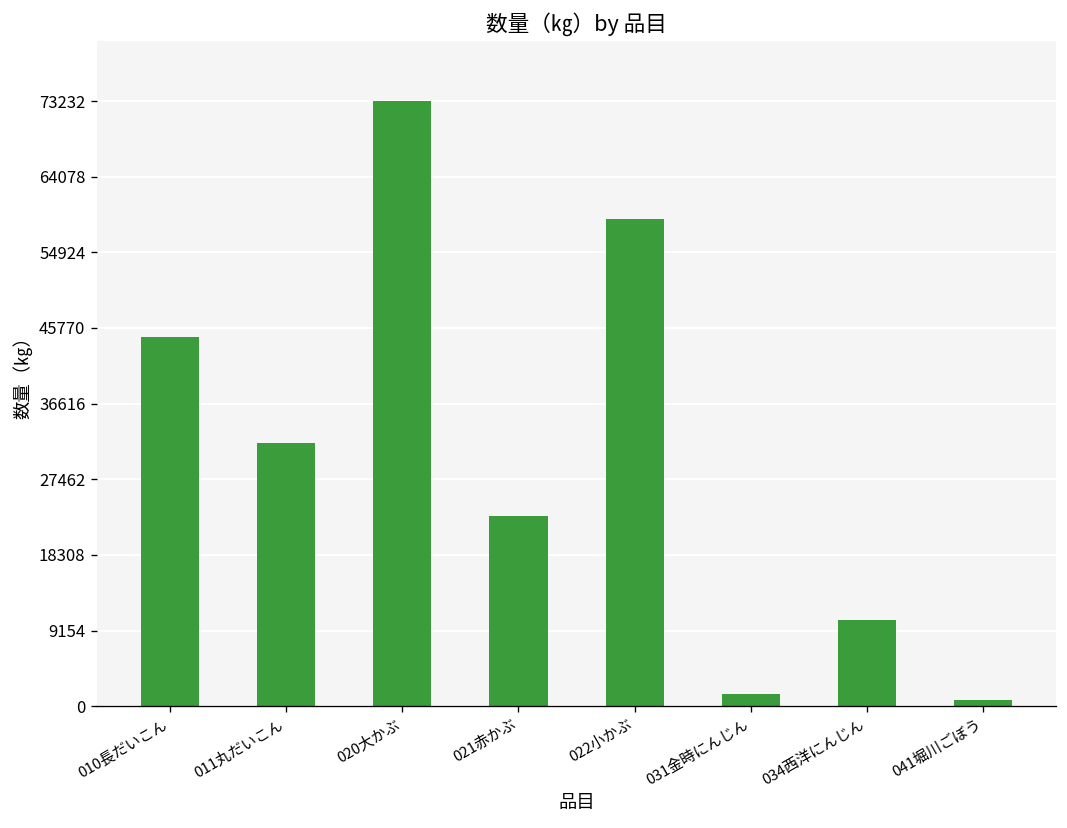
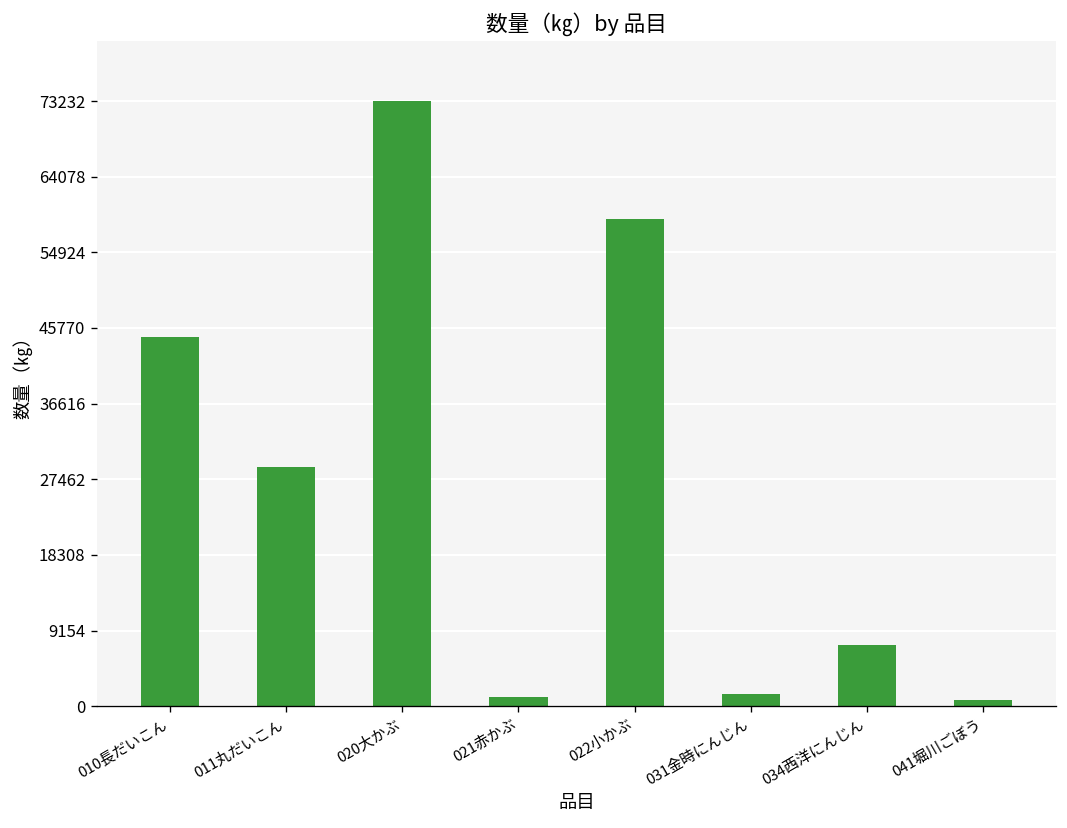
  {
    "010長だいこん": 45000,
-   "011丸だいこん": 32000,
+   "011丸だいこん": 29000,
    "020大かぶ": 73000,
-   "021赤かぶ": 23000,
+   "021赤かぶ": 1000,
    "022小かぶ": 59000,
    "031金時にんじん": 1000,
-   "034西洋にんじん": 10000,
+   "034西洋にんじん": 7000,
    "041堀川ごぼう": 1000
  }
